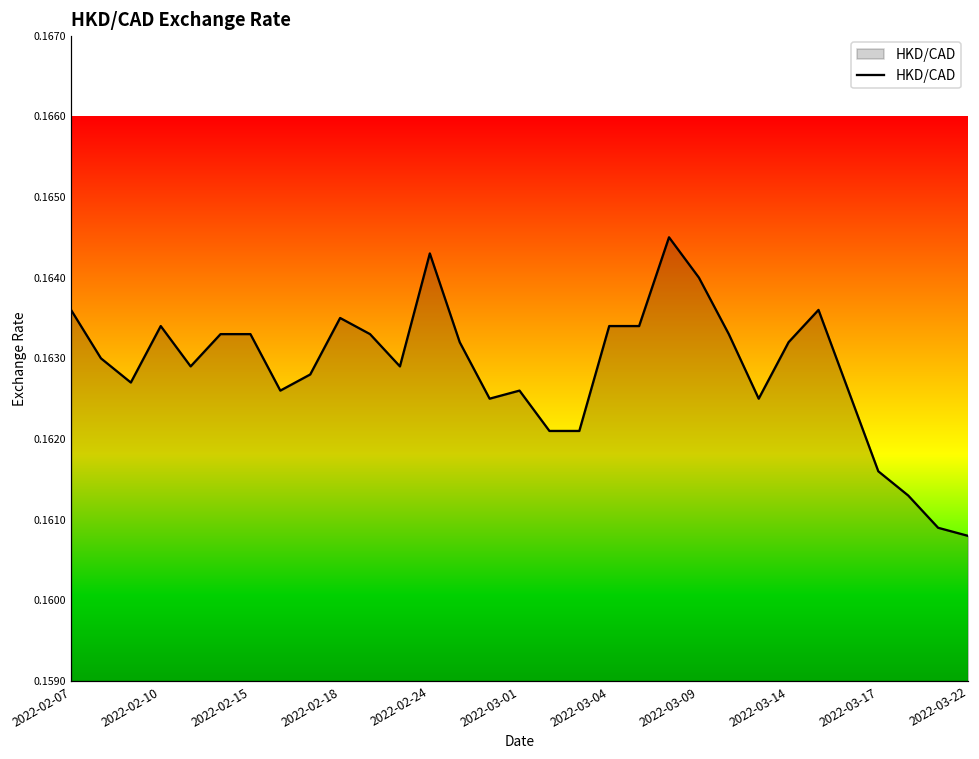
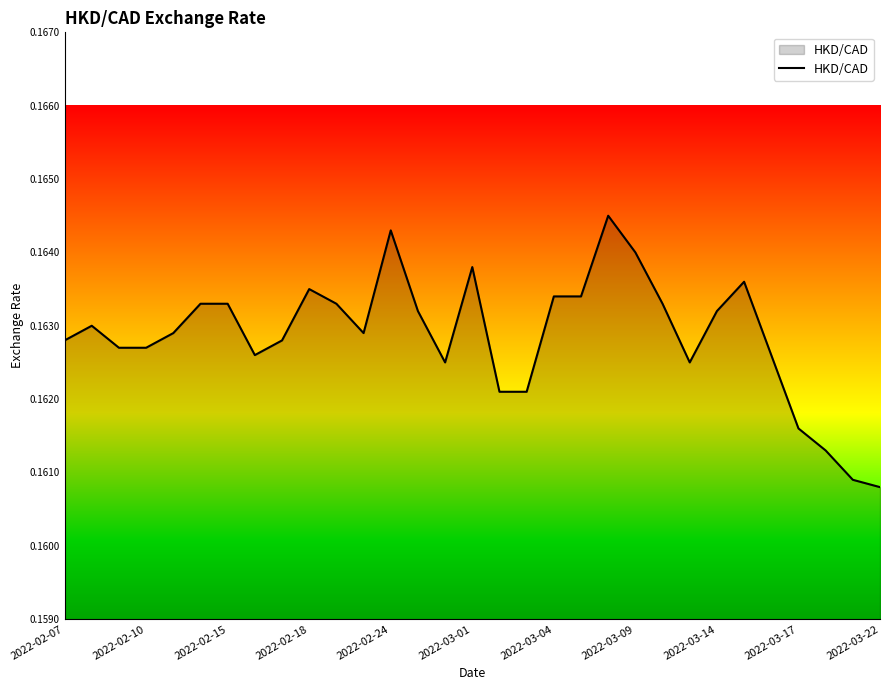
  {
-   "2022-02-07": 0.1636,
-   "2022-02-10": 0.1634,
+   "2022-02-07": 0.1628,
+   "2022-02-10": 0.1627,
    "2022-02-15": 0.1633,
    "2022-02-18": 0.1635,
    "2022-02-24": 0.1643,
-   "2022-03-01": 0.1626,
+   "2022-03-01": 0.1638,
    "2022-03-04": 0.1634,
    "2022-03-09": 0.1640,
    "2022-03-14": 0.1632,
    "2022-03-17": 0.1616,
    "2022-03-22": 0.1608
  }
